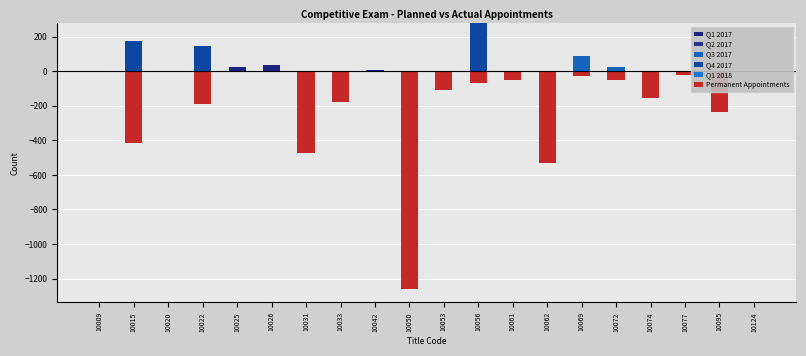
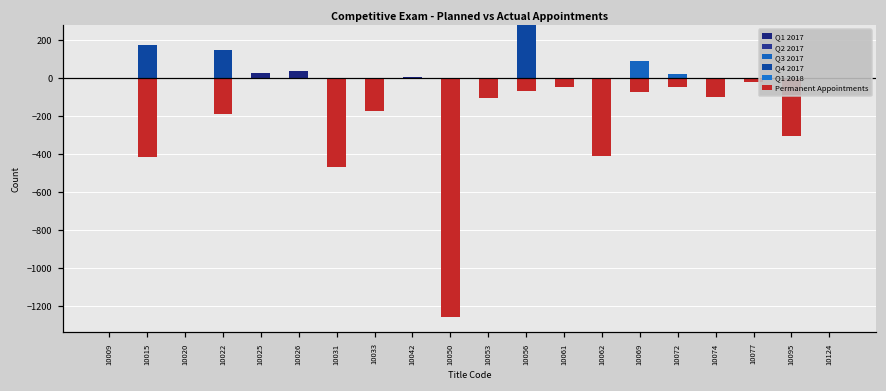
  {
    "Q2 2017": {
      "10009": 0,
      "10015": 0,
      "10020": 0,
      "10022": 0,
      "10025": 30,
      "10026": 40,
      "10031": 0,
      "10033": 0,
      "10050": 0,
      "10053": 0,
      "10056": 0,
      "10061": 0,
      "10062": 0,
      "10069": 0,
      "10072": 0,
      "10074": 0,
      "10077": 0
    },
    "Permanent Appointments": {
      "10009": 0,
      "10015": -420,
      "10020": 0,
      "10022": -190,
      "10031": -470,
      "10033": -180,
      "10042": 0,
      "10050": -1260,
      "10053": -110,
      "10056": -70,
      "10061": -50,
-     "10062": -530,
-     "10069": -30,
+     "10062": -410,
+     "10069": -80,
      "10072": -50,
-     "10074": -150,
+     "10074": -100,
      "10077": -20,
-     "10095": -240
+     "10095": -310
    }
  }
